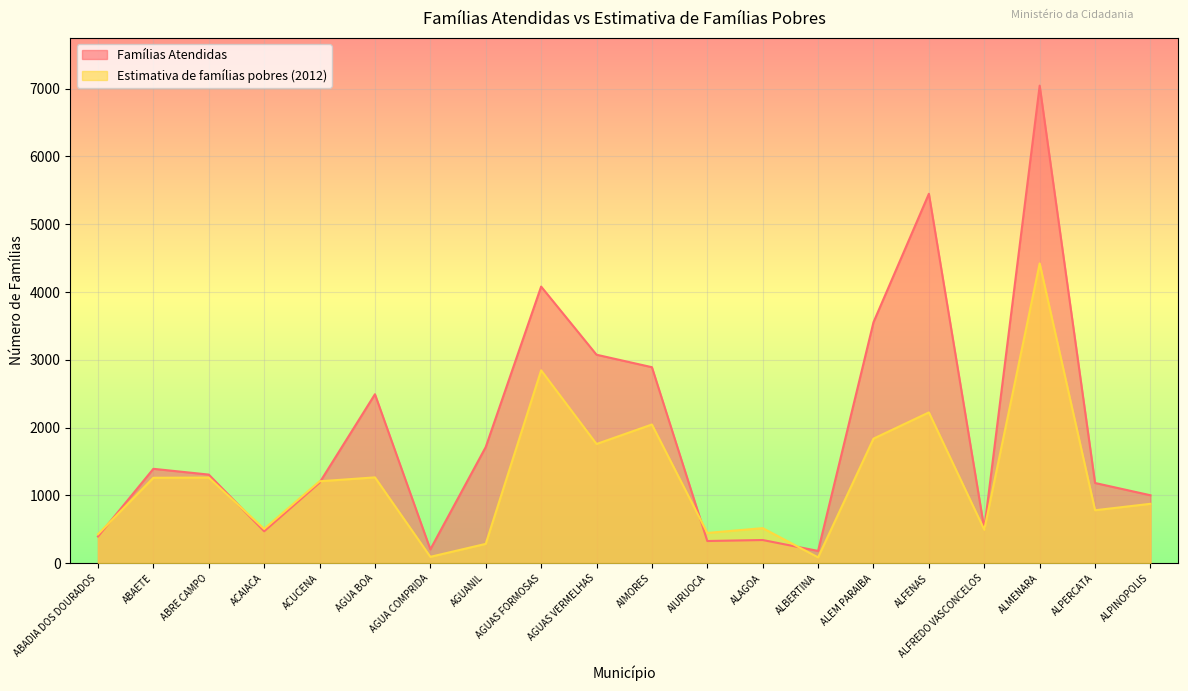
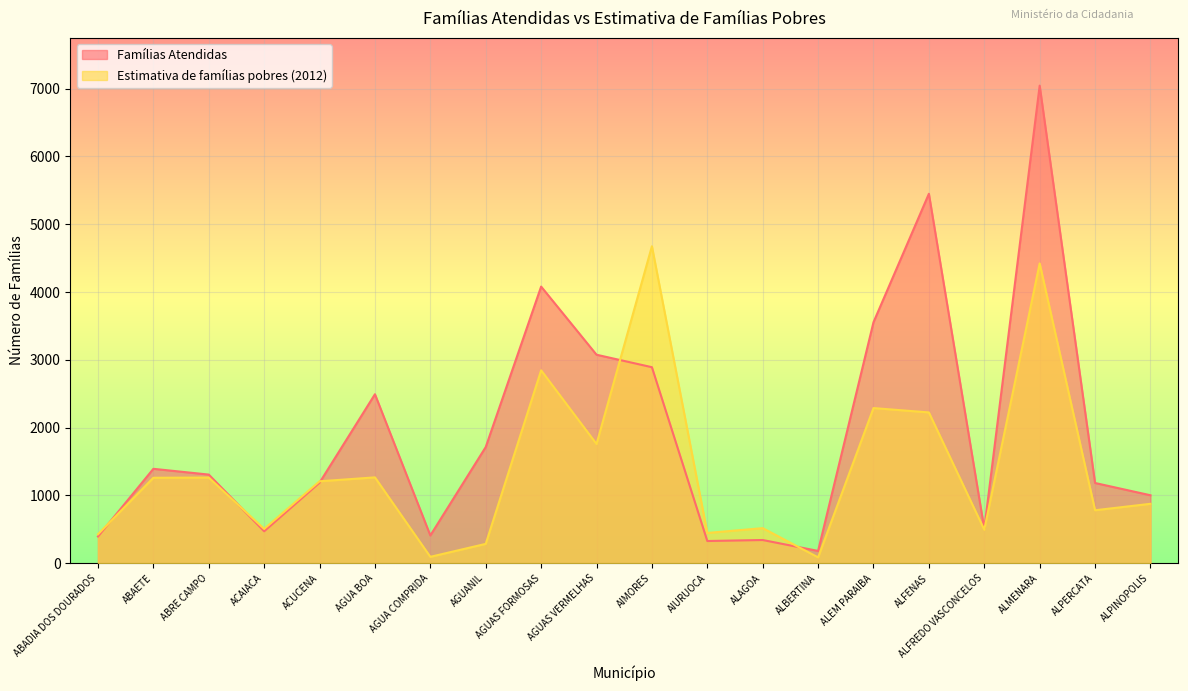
  {
    "Famílias Atendidas": {
      "ABAETE": 1400,
      "ABRE CAMPO": 1300,
      "AGUA BOA": 2500,
-     "AGUA COMPRIDA": 200,
+     "AGUA COMPRIDA": 400,
      "AGUANIL": 1700,
      "AGUAS FORMOSAS": 4100,
      "AGUAS VERMELHAS": 3100,
      "AIMORES": 2900,
      "AIURUOCA": 300,
      "ALAGOA": 300,
      "ALBERTINA": 200,
      "ALEM PARAIBA": 3600,
      "ALFENAS": 5400,
      "ALMENARA": 7000,
      "ALPERCATA": 1200,
      "ALPINOPOLIS": 1000
    },
    "Estimativa de famílias pobres (2012)": {
      "ABAETE": 1300,
      "ABRE CAMPO": 1300,
      "AGUA BOA": 1300,
      "AGUA COMPRIDA": 100,
      "AGUANIL": 300,
      "AGUAS FORMOSAS": 2800,
      "AGUAS VERMELHAS": 1800,
-     "AIMORES": 2000,
+     "AIMORES": 4700,
      "AIURUOCA": 400,
      "ALAGOA": 500,
      "ALBERTINA": 100,
-     "ALEM PARAIBA": 1800,
+     "ALEM PARAIBA": 2300,
      "ALFENAS": 2200,
      "ALMENARA": 4400,
      "ALPERCATA": 800,
      "ALPINOPOLIS": 900
    }
  }
